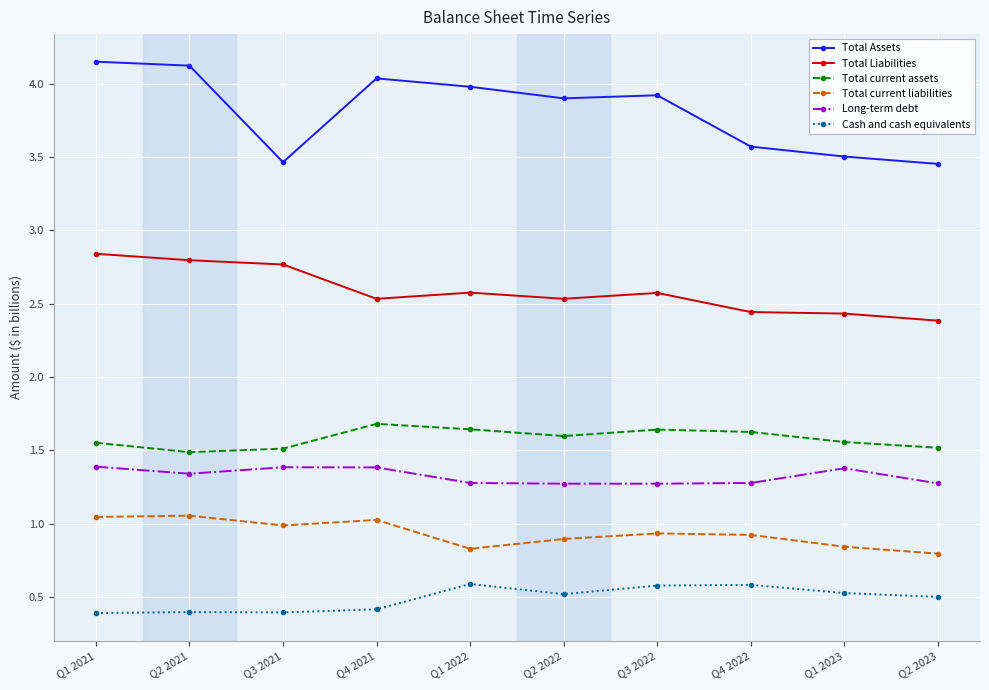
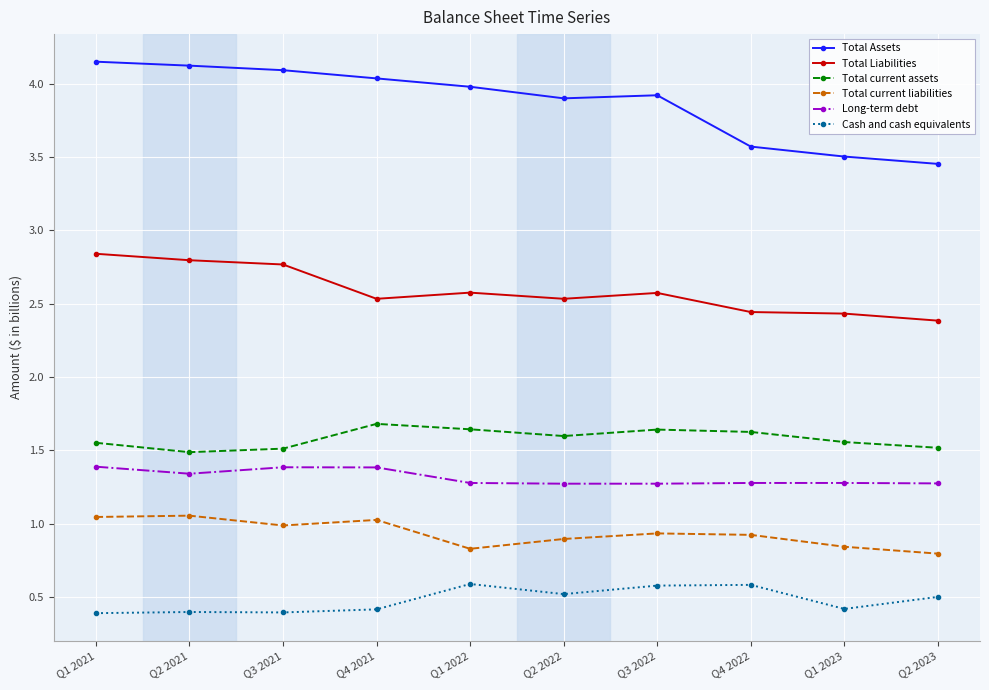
  {
    "Total Assets": {
      "Q1 2021": 4.15,
      "Q2 2021": 4.12,
-     "Q3 2021": 3.46,
+     "Q3 2021": 4.09,
      "Q4 2021": 4.04,
      "Q1 2022": 3.98,
      "Q2 2022": 3.90,
      "Q3 2022": 3.92,
      "Q4 2022": 3.57,
      "Q1 2023": 3.50,
      "Q2 2023": 3.45
    },
    "Total Liabilities": {
      "Q1 2021": 2.84,
      "Q2 2021": 2.80,
      "Q3 2021": 2.77,
      "Q4 2021": 2.53,
      "Q1 2022": 2.58,
      "Q2 2022": 2.53,
      "Q3 2022": 2.57,
      "Q4 2022": 2.44,
      "Q1 2023": 2.43,
      "Q2 2023": 2.38
    },
    "Total current assets": {
      "Q1 2021": 1.55,
      "Q2 2021": 1.49,
      "Q3 2021": 1.51,
      "Q4 2021": 1.68,
      "Q1 2022": 1.64,
      "Q2 2022": 1.60,
      "Q3 2022": 1.64,
      "Q4 2022": 1.63,
      "Q1 2023": 1.56,
      "Q2 2023": 1.52
    },
    "Total current liabilities": {
      "Q1 2021": 1.05,
      "Q2 2021": 1.05,
      "Q3 2021": 0.99,
      "Q4 2021": 1.03,
      "Q1 2022": 0.83,
      "Q2 2022": 0.90,
      "Q3 2022": 0.93,
      "Q4 2022": 0.92,
      "Q1 2023": 0.84,
      "Q2 2023": 0.80
    },
    "Long-term debt": {
      "Q1 2021": 1.39,
      "Q2 2021": 1.34,
      "Q3 2021": 1.38,
      "Q4 2021": 1.38,
      "Q1 2022": 1.28,
      "Q2 2022": 1.27,
      "Q3 2022": 1.27,
      "Q4 2022": 1.28,
-     "Q1 2023": 1.38,
+     "Q1 2023": 1.28,
      "Q2 2023": 1.27
    },
    "Cash and cash equivalents": {
      "Q1 2021": 0.39,
      "Q2 2021": 0.40,
      "Q3 2021": 0.39,
      "Q4 2021": 0.42,
      "Q1 2022": 0.59,
      "Q2 2022": 0.52,
      "Q3 2022": 0.58,
      "Q4 2022": 0.58,
-     "Q1 2023": 0.53,
+     "Q1 2023": 0.42,
      "Q2 2023": 0.50
    }
  }
